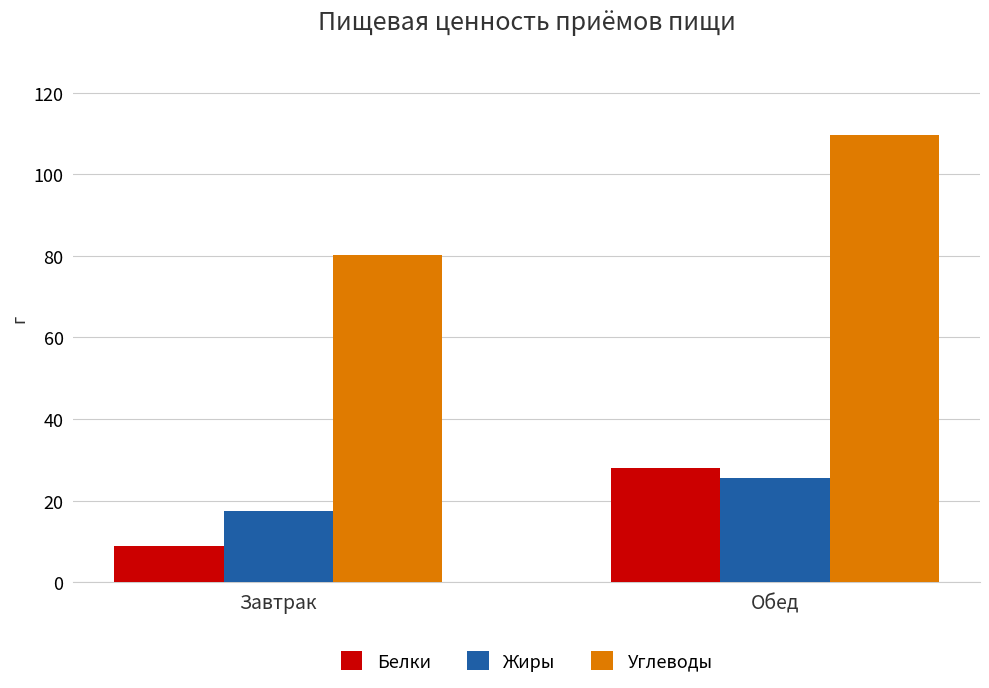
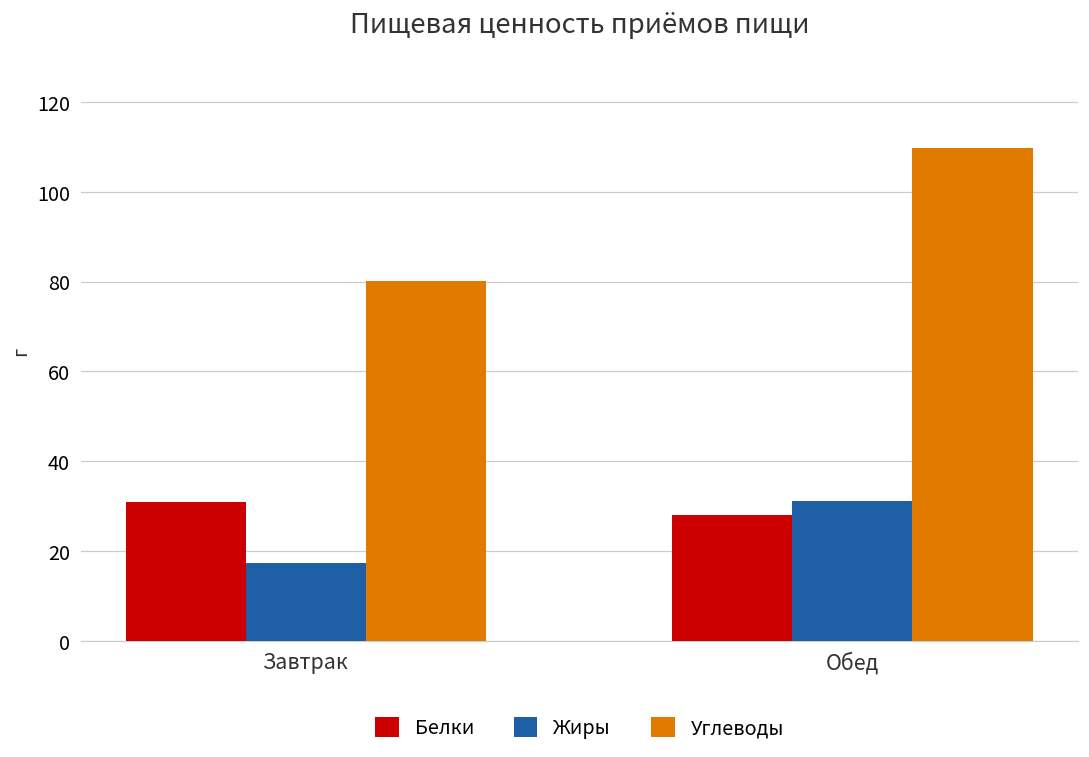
  {
    "Белки": {
-     "Завтрак": 9,
+     "Завтрак": 31,
      "Обед": 28
    },
    "Жиры": {
      "Завтрак": 17,
-     "Обед": 26
+     "Обед": 31
    },
    "Углеводы": {
      "Завтрак": 80,
      "Обед": 110
    }
  }
